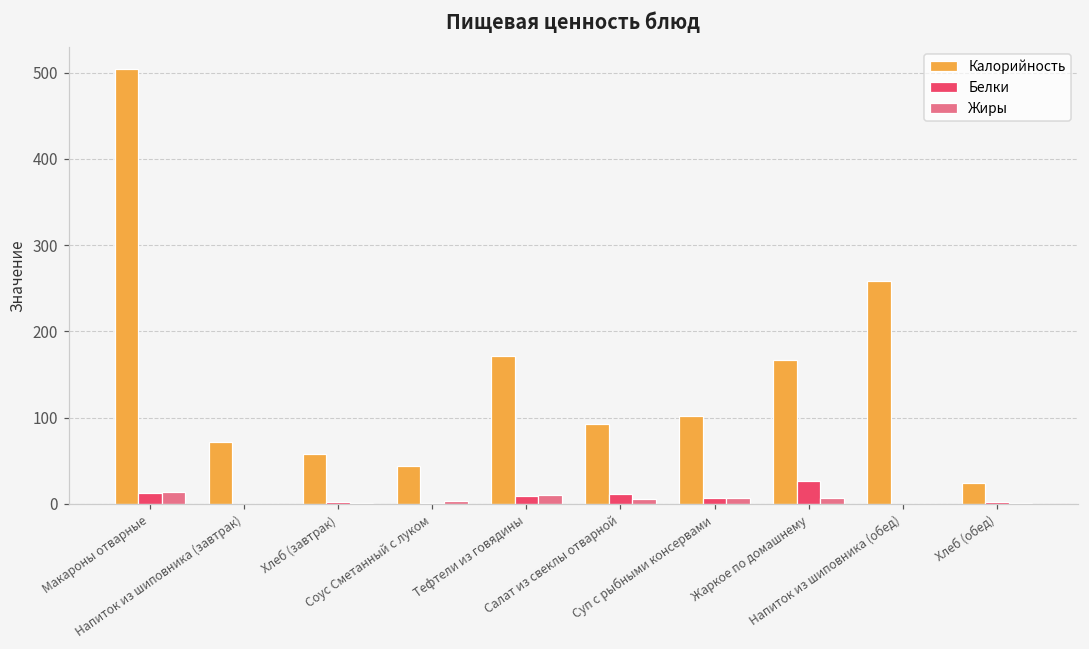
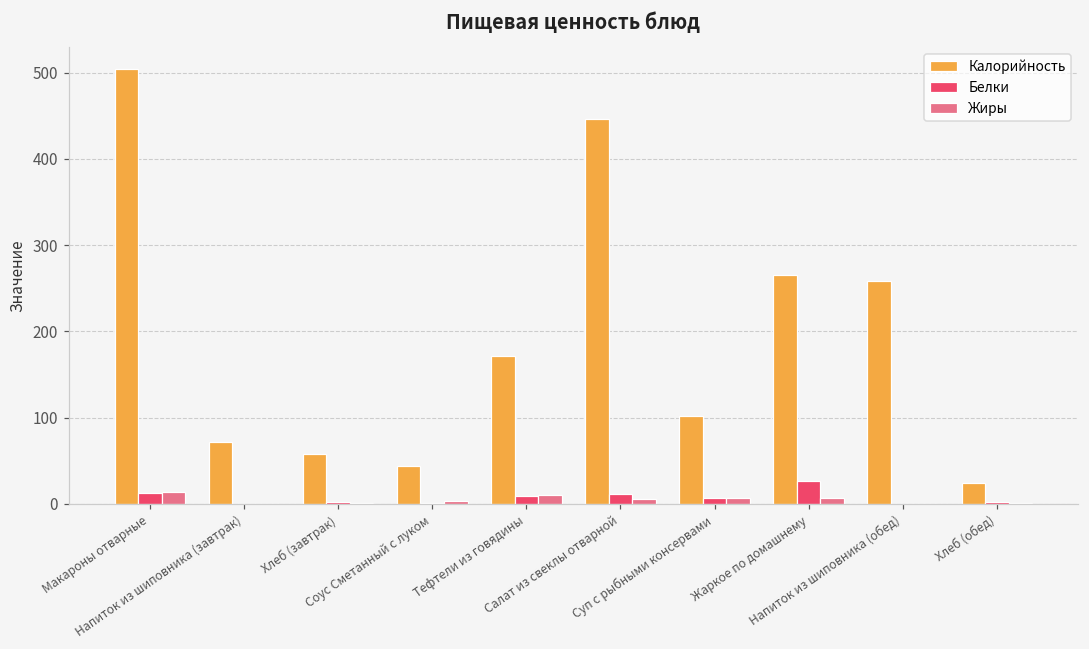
  {
    "Калорийность": {
      "Макароны отварные": 500,
      "Напиток из шиповника (завтрак)": 70,
      "Хлеб (завтрак)": 60,
      "Соус Сметанный с луком": 40,
      "Тефтели из говядины": 170,
-     "Салат из свеклы отварной": 90,
+     "Салат из свеклы отварной": 450,
      "Суп с рыбными консервами": 100,
-     "Жаркое по домашнему": 170,
+     "Жаркое по домашнему": 270,
      "Напиток из шиповника (обед)": 260,
      "Хлеб (обед)": 20
    }
  }
